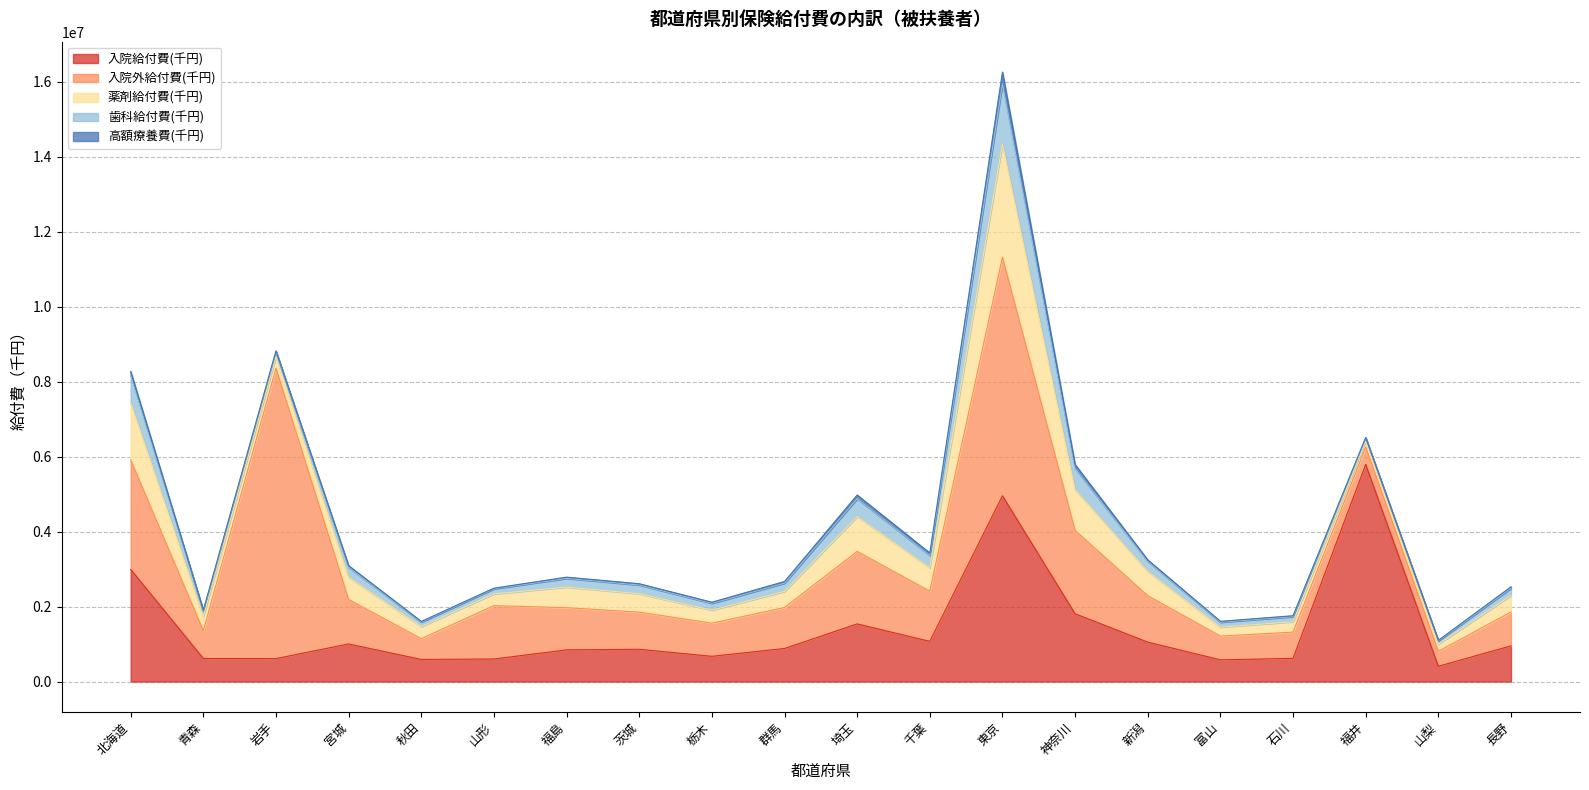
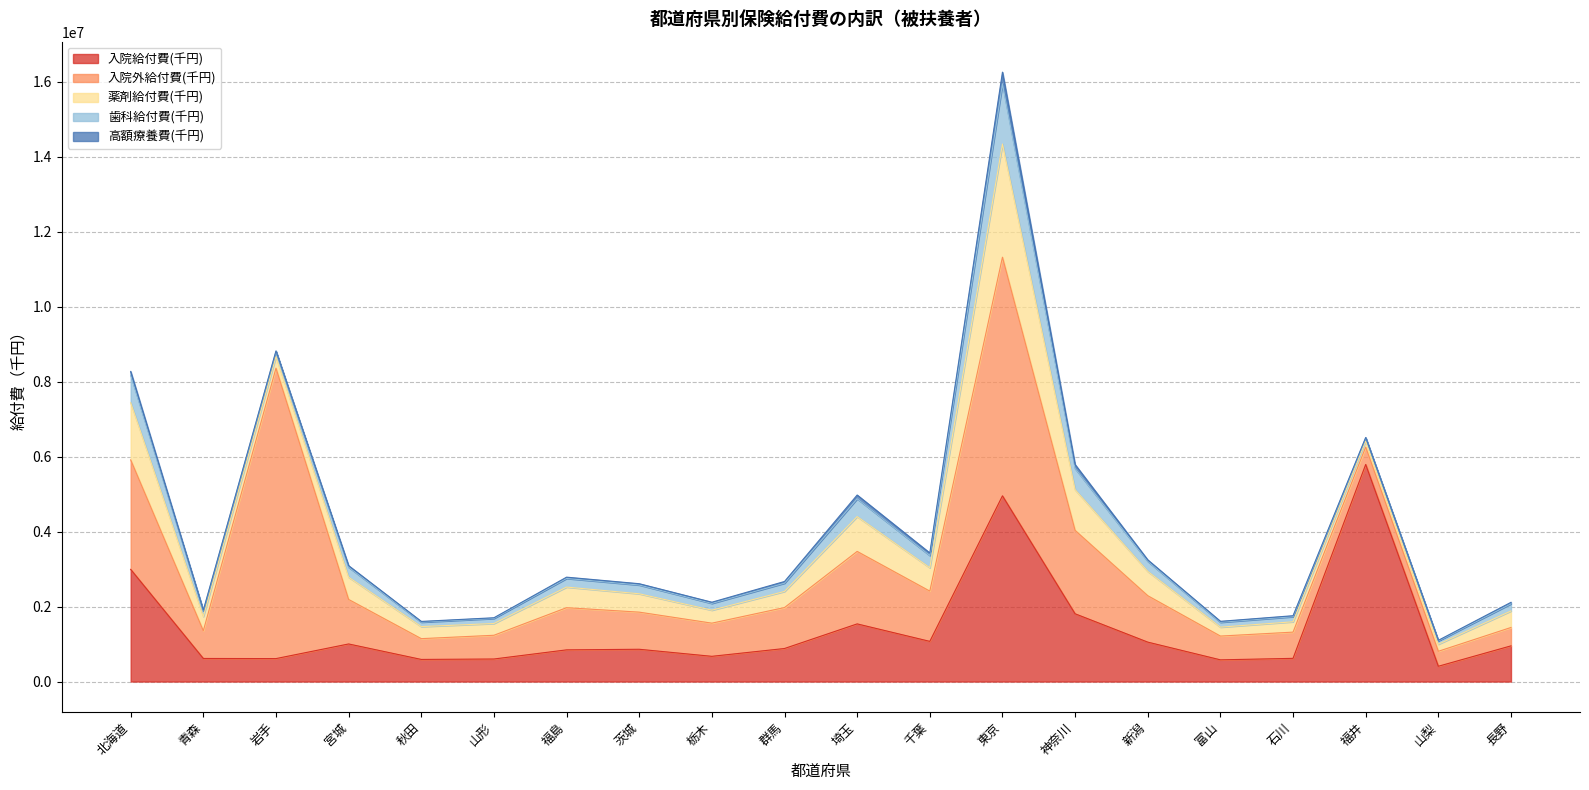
  {
    "入院給付費(千円)": {
      "北海道": 3000000,
      "青森": 600000,
      "岩手": 600000,
      "宮城": 1000000,
      "秋田": 600000,
      "山形": 600000,
      "福島": 800000,
      "茨城": 900000,
      "栃木": 700000,
      "群馬": 900000,
      "埼玉": 1500000,
      "千葉": 1100000,
      "東京": 5000000,
      "神奈川": 1800000,
      "新潟": 1100000,
      "富山": 600000,
      "石川": 600000,
      "福井": 5800000,
      "山梨": 400000,
      "長野": 1000000
    },
    "入院外給付費(千円)": {
      "北海道": 2900000,
      "青森": 700000,
      "岩手": 7700000,
      "宮城": 1200000,
      "秋田": 600000,
-     "山形": 1400000,
+     "山形": 600000,
      "福島": 1100000,
      "茨城": 1000000,
      "栃木": 900000,
      "群馬": 1100000,
      "埼玉": 1900000,
      "千葉": 1300000,
      "東京": 6400000,
      "神奈川": 2200000,
      "新潟": 1200000,
      "富山": 600000,
      "石川": 700000,
      "福井": 500000,
      "山梨": 400000,
-     "長野": 900000
+     "長野": 500000
    },
    "薬剤給付費(千円)": {
      "北海道": 1500000,
      "青森": 400000,
      "岩手": 300000,
      "宮城": 600000,
      "秋田": 300000,
      "山形": 300000,
      "福島": 500000,
      "茨城": 500000,
      "栃木": 300000,
      "群馬": 400000,
      "埼玉": 900000,
      "千葉": 600000,
      "東京": 3000000,
      "神奈川": 1100000,
      "新潟": 600000,
      "富山": 200000,
      "石川": 300000,
      "福井": 200000,
      "山梨": 200000,
      "長野": 400000
    },
    "歯科給付費(千円)": {
      "北海道": 700000,
      "埼玉": 500000,
      "東京": 1600000,
      "神奈川": 600000
    },
    "高額療養費(千円)": {
      "北海道": 100000,
      "埼玉": 100000,
      "東京": 300000,
      "神奈川": 100000
    }
  }
